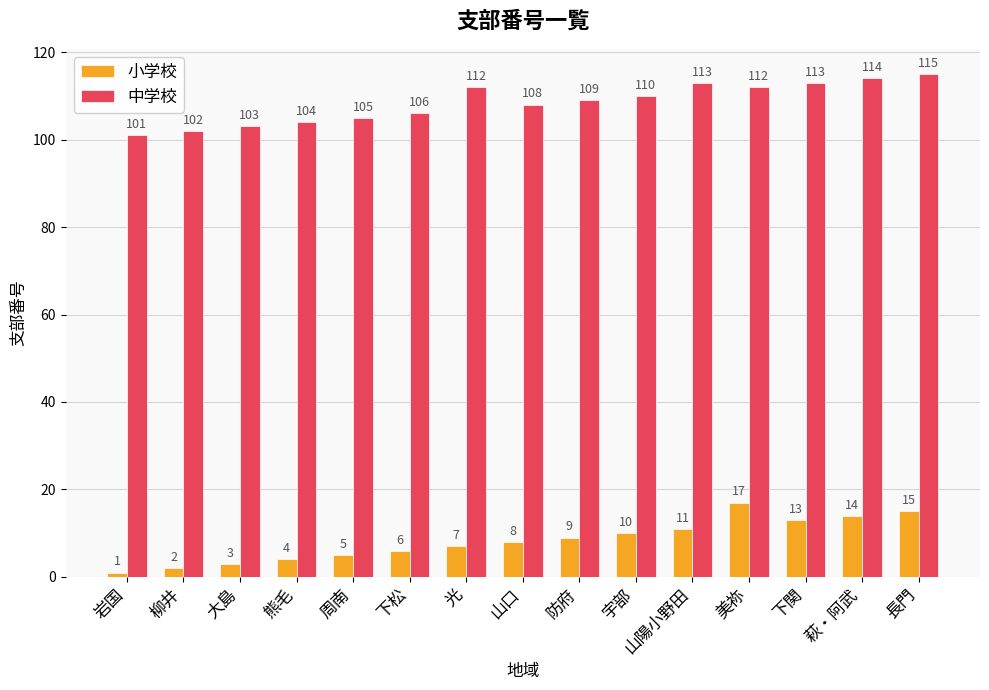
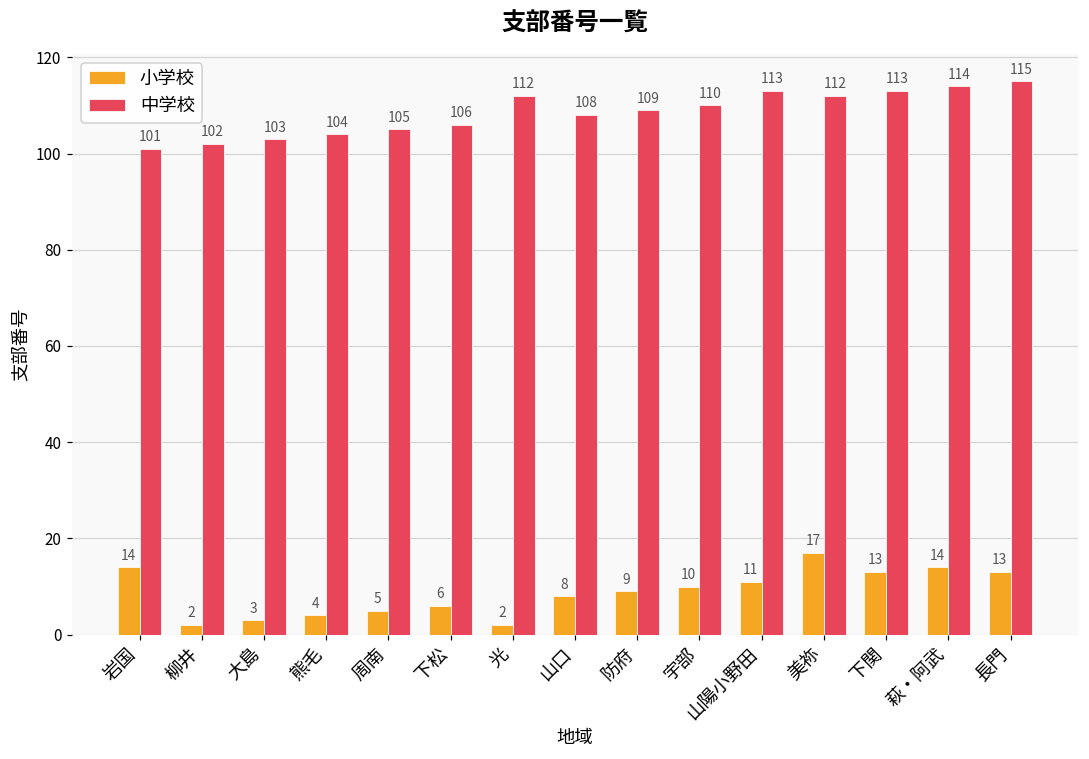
  {
    "小学校": {
-     "岩国": 1,
+     "岩国": 14,
      "柳井": 2,
      "大島": 3,
      "熊毛": 4,
      "周南": 5,
      "下松": 6,
-     "光": 7,
+     "光": 2,
      "山口": 8,
      "防府": 9,
      "宇部": 10,
      "山陽小野田": 11,
      "美祢": 17,
      "下関": 13,
      "萩・阿武": 14,
-     "長門": 15
+     "長門": 13
    },
    "中学校": {
      "岩国": 101,
      "柳井": 102,
      "大島": 103,
      "熊毛": 104,
      "周南": 105,
      "下松": 106,
      "光": 112,
      "山口": 108,
      "防府": 109,
      "宇部": 110,
      "山陽小野田": 113,
      "美祢": 112,
      "下関": 113,
      "萩・阿武": 114,
      "長門": 115
    }
  }
